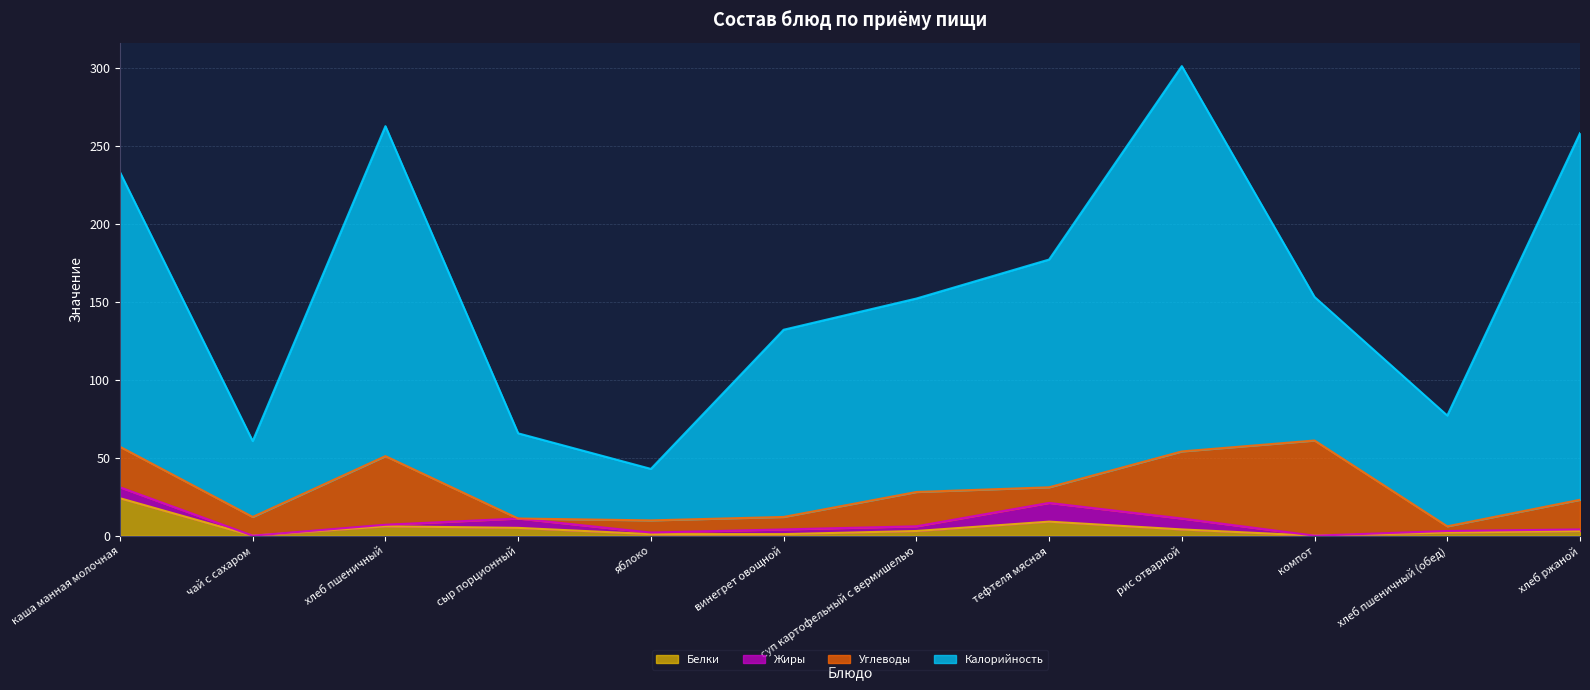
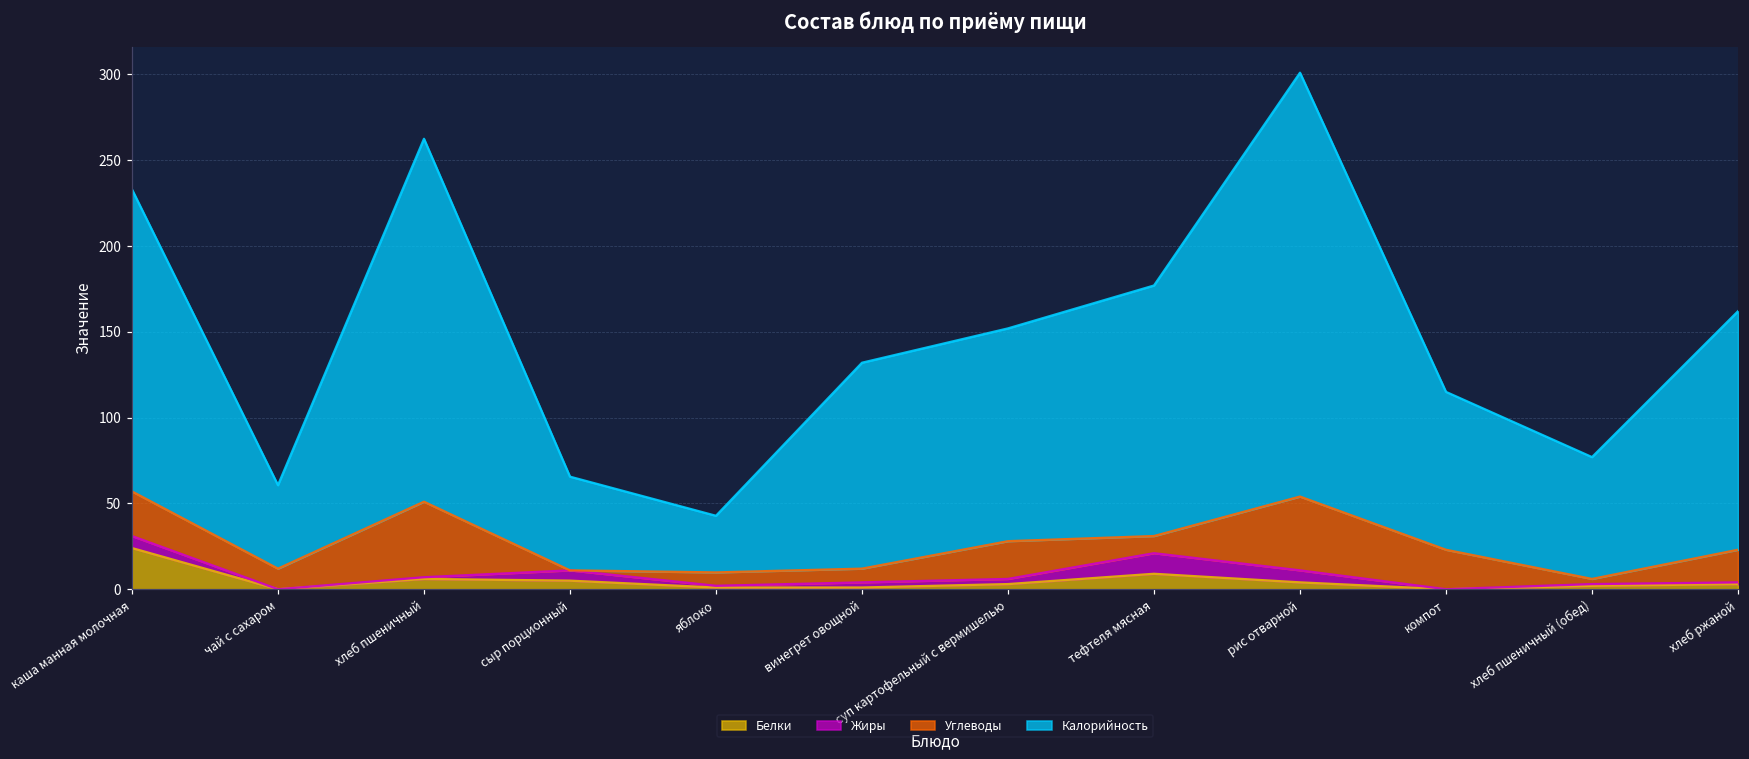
  {
    "Белки": {
      "каша манная молочная": 24,
      "сыр порционный": 5,
      "винегрет овощной": 1,
      "суп картофельный с вермишелью": 3,
      "тефтеля мясная": 9,
      "рис отварной": 4
    },
    "Жиры": {
      "каша манная молочная": 7,
      "винегрет овощной": 3,
      "суп картофельный с вермишелью": 3,
      "тефтеля мясная": 12,
      "рис отварной": 7
    },
    "Углеводы": {
      "каша манная молочная": 26,
      "чай с сахаром": 12,
      "хлеб пшеничный": 44,
      "яблоко": 8,
      "винегрет овощной": 8,
      "суп картофельный с вермишелью": 22,
      "тефтеля мясная": 10,
      "рис отварной": 43,
-     "компот": 61,
+     "компот": 23,
      "хлеб пшеничный (обед)": 3,
      "хлеб ржаной": 19
    },
    "Калорийность": {
      "каша манная молочная": 176,
      "чай с сахаром": 49,
      "хлеб пшеничный": 212,
      "сыр порционный": 55,
      "яблоко": 33,
      "винегрет овощной": 120,
      "суп картофельный с вермишелью": 124,
      "тефтеля мясная": 146,
      "рис отварной": 247,
      "компот": 92,
      "хлеб пшеничный (обед)": 71,
-     "хлеб ржаной": 235
+     "хлеб ржаной": 139
    }
  }
